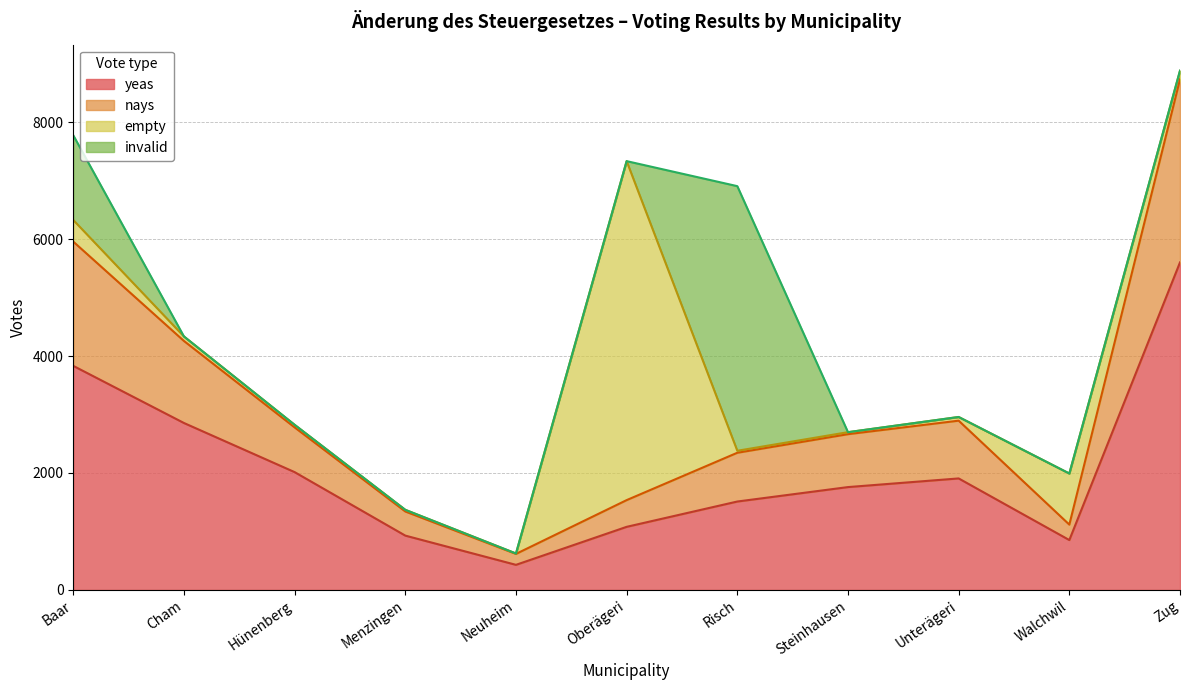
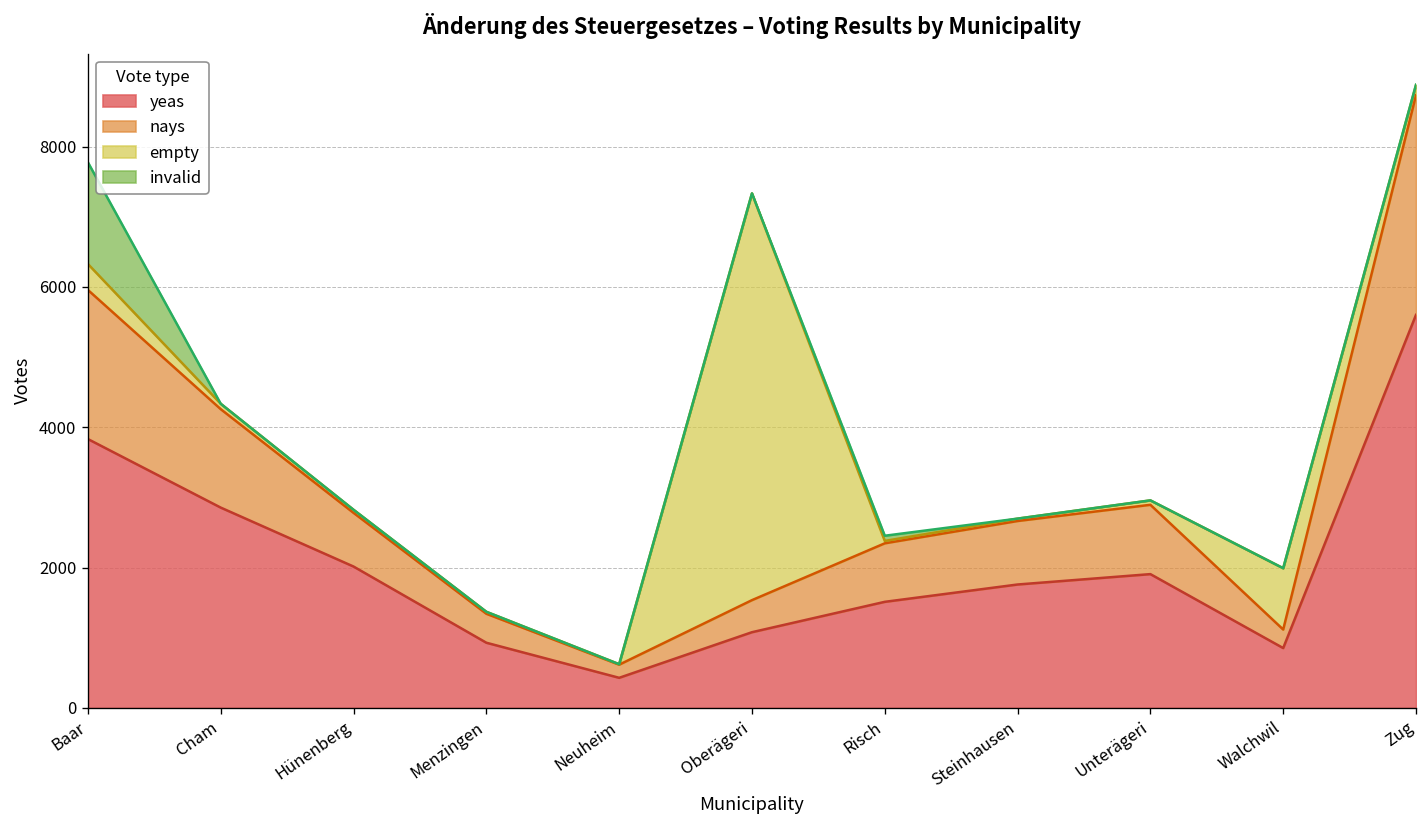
  {
    "empty": {
      "Baar": 400
    },
    "invalid": {
      "Baar": 1400,
-     "Risch": 4500
+     "Risch": 100
    }
  }
